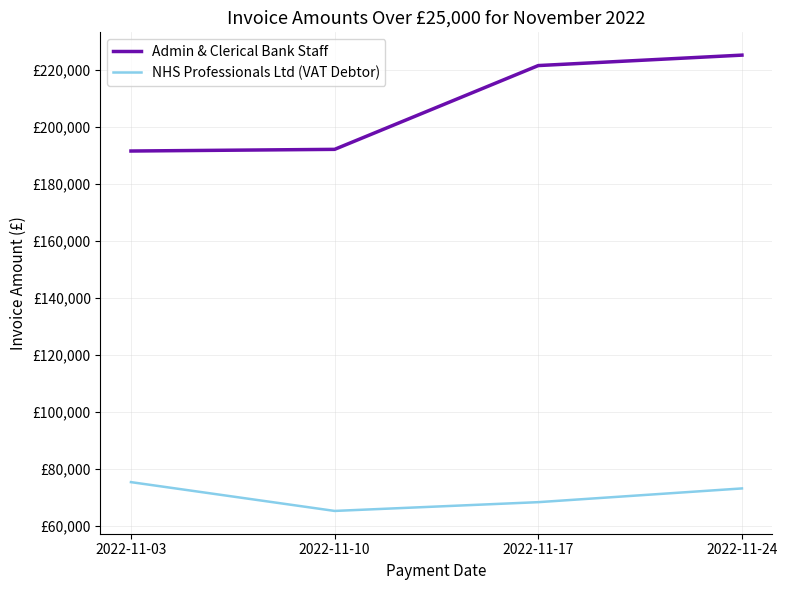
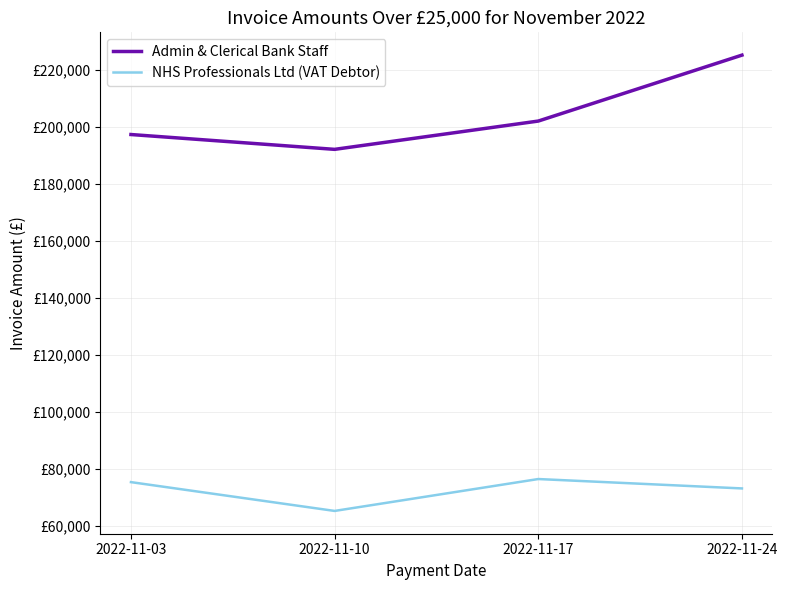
  {
    "Admin & Clerical Bank Staff": {
-     "2022-11-03": "£192,000",
+     "2022-11-03": "£197,000",
      "2022-11-10": "£192,000",
-     "2022-11-17": "£222,000",
+     "2022-11-17": "£202,000",
      "2022-11-24": "£225,000"
    },
    "NHS Professionals Ltd (VAT Debtor)": {
      "2022-11-03": "£75,000",
      "2022-11-10": "£65,000",
-     "2022-11-17": "£68,000",
+     "2022-11-17": "£76,000",
      "2022-11-24": "£73,000"
    }
  }
